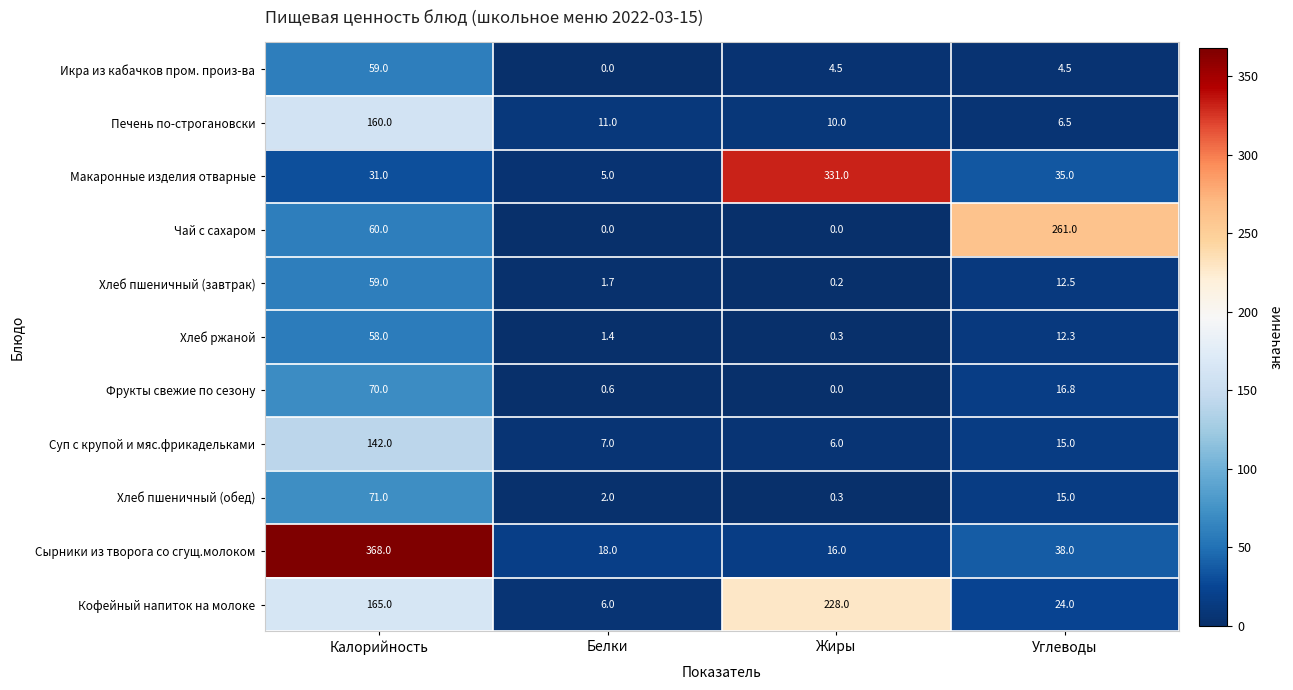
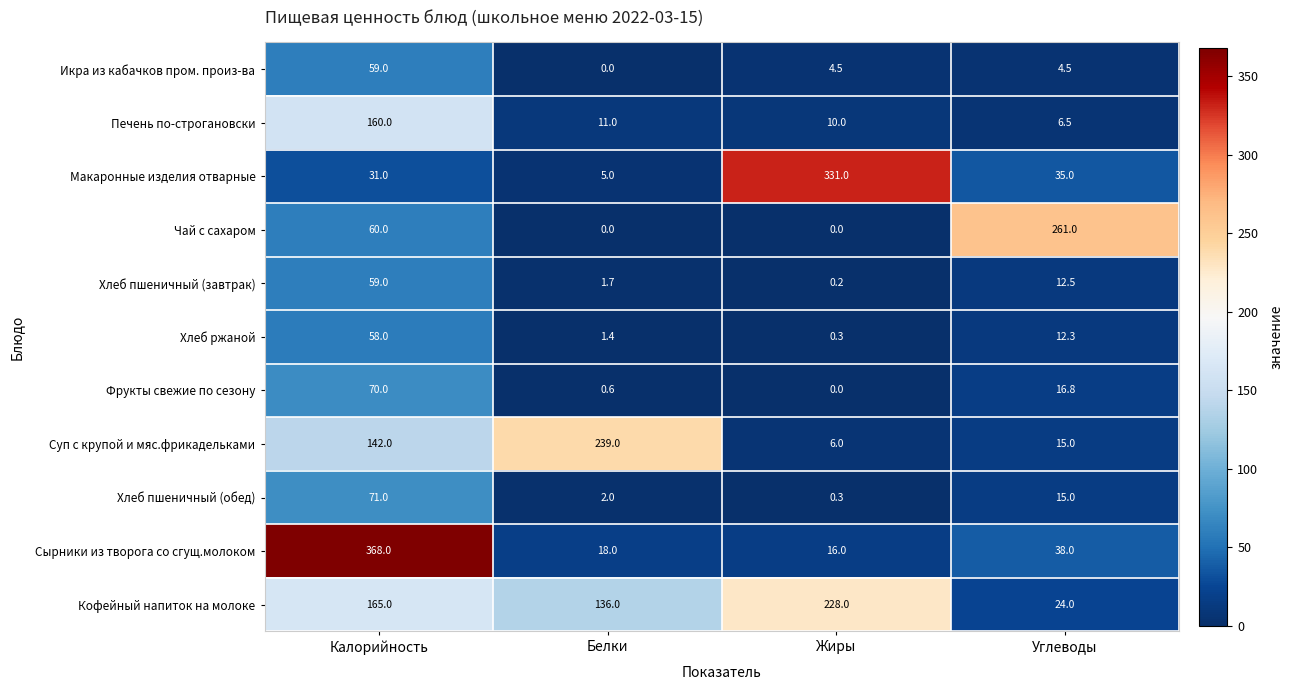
  {
    "Икра из кабачков пром. произ-ва": {
      "Калорийность": 59.0,
      "Белки": 0.0,
      "Жиры": 4.5,
      "Углеводы": 4.5
    },
    "Печень по-строгановски": {
      "Калорийность": 160.0,
      "Белки": 11.0,
      "Жиры": 10.0,
      "Углеводы": 6.5
    },
    "Макаронные изделия отварные": {
      "Калорийность": 31.0,
      "Белки": 5.0,
      "Жиры": 331.0,
      "Углеводы": 35.0
    },
    "Чай с сахаром": {
      "Калорийность": 60.0,
      "Белки": 0.0,
      "Жиры": 0.0,
      "Углеводы": 261.0
    },
    "Хлеб пшеничный (завтрак)": {
      "Калорийность": 59.0,
      "Белки": 1.7,
      "Жиры": 0.2,
      "Углеводы": 12.5
    },
    "Хлеб ржаной": {
      "Калорийность": 58.0,
      "Белки": 1.4,
      "Жиры": 0.3,
      "Углеводы": 12.3
    },
    "Фрукты свежие по сезону": {
      "Калорийность": 70.0,
      "Белки": 0.6,
      "Жиры": 0.0,
      "Углеводы": 16.8
    },
    "Суп с крупой и мяс.фрикадельками": {
      "Калорийность": 142.0,
-     "Белки": 7.0,
+     "Белки": 239.0,
      "Жиры": 6.0,
      "Углеводы": 15.0
    },
    "Хлеб пшеничный (обед)": {
      "Калорийность": 71.0,
      "Белки": 2.0,
      "Жиры": 0.3,
      "Углеводы": 15.0
    },
    "Сырники из творога со сгущ.молоком": {
      "Калорийность": 368.0,
      "Белки": 18.0,
      "Жиры": 16.0,
      "Углеводы": 38.0
    },
    "Кофейный напиток на молоке": {
      "Калорийность": 165.0,
-     "Белки": 6.0,
+     "Белки": 136.0,
      "Жиры": 228.0,
      "Углеводы": 24.0
    }
  }
